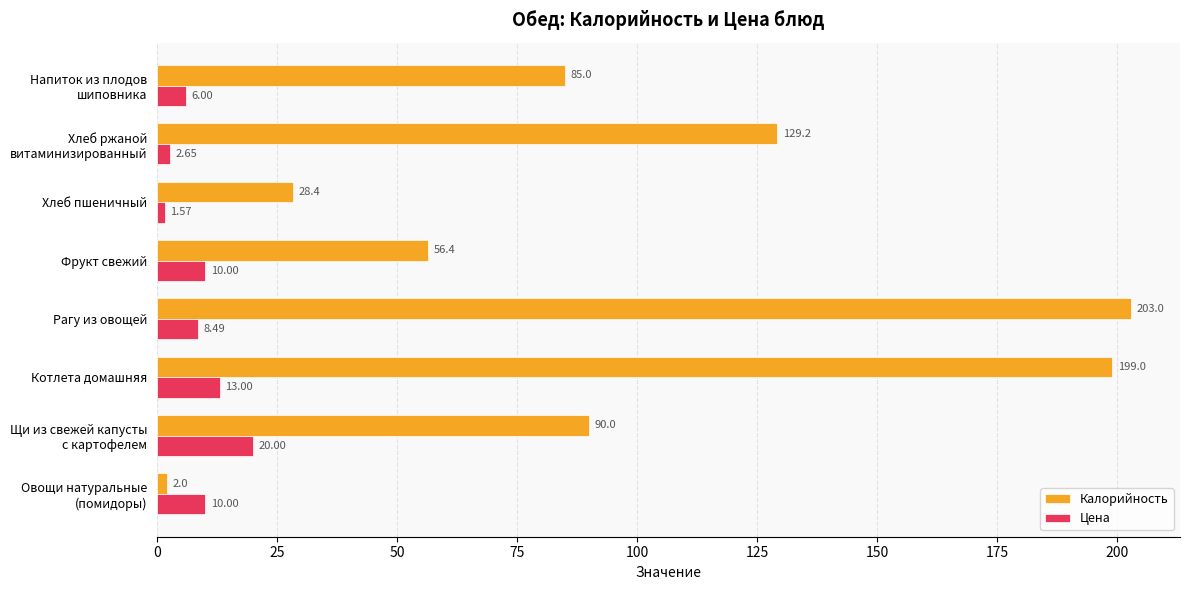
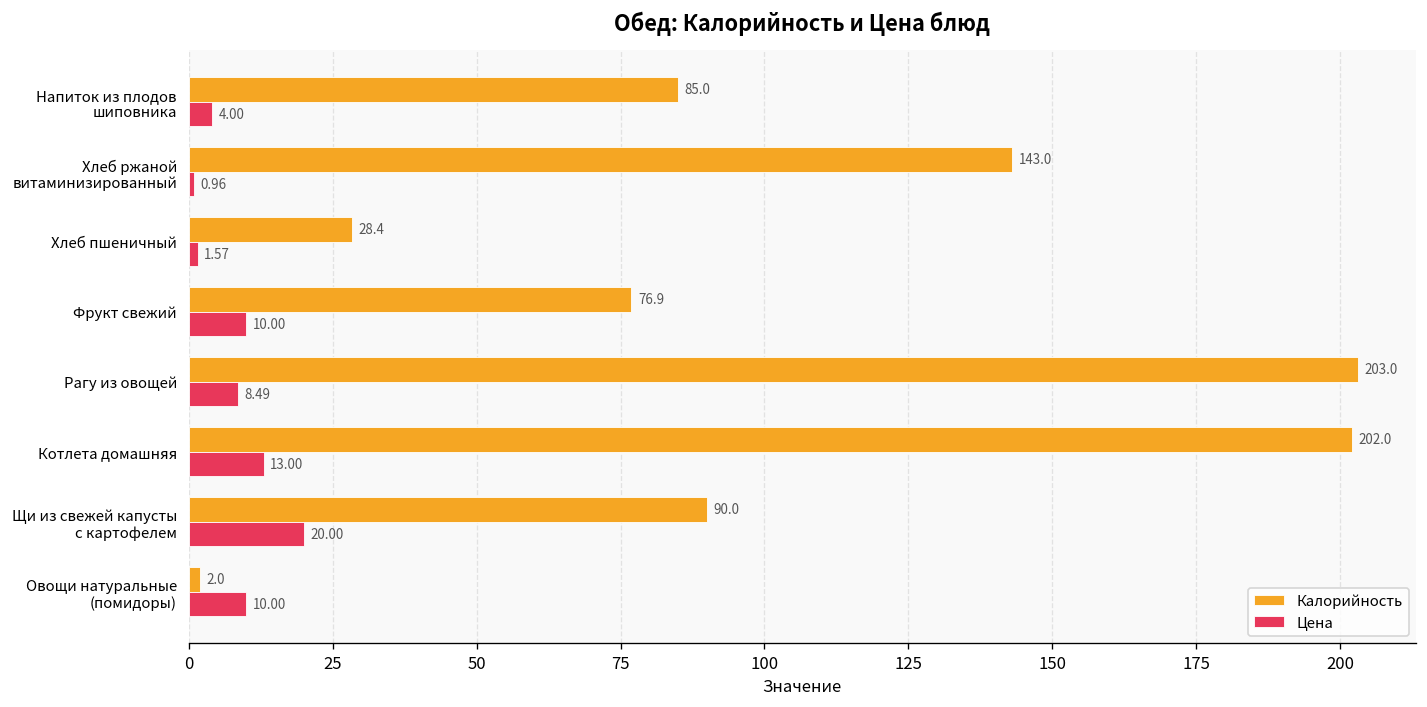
  {
    "Калорийность": {
      "Напиток из плодов шиповника": 85.0,
-     "Хлеб ржаной витаминизированный": 129.2,
+     "Хлеб ржаной витаминизированный": 143.0,
      "Хлеб пшеничный": 28.4,
-     "Фрукт свежий": 56.4,
+     "Фрукт свежий": 76.9,
      "Рагу из овощей": 203.0,
-     "Котлета домашняя": 199.0,
+     "Котлета домашняя": 202.0,
      "Щи из свежей капусты с картофелем": 90.0,
      "Овощи натуральные (помидоры)": 2.0
    },
    "Цена": {
-     "Напиток из плодов шиповника": 6.00,
-     "Хлеб ржаной витаминизированный": 2.65,
+     "Напиток из плодов шиповника": 4.00,
+     "Хлеб ржаной витаминизированный": 0.96,
      "Хлеб пшеничный": 1.57,
      "Фрукт свежий": 10.00,
      "Рагу из овощей": 8.49,
      "Котлета домашняя": 13.00,
      "Щи из свежей капусты с картофелем": 20.00,
      "Овощи натуральные (помидоры)": 10.00
    }
  }
